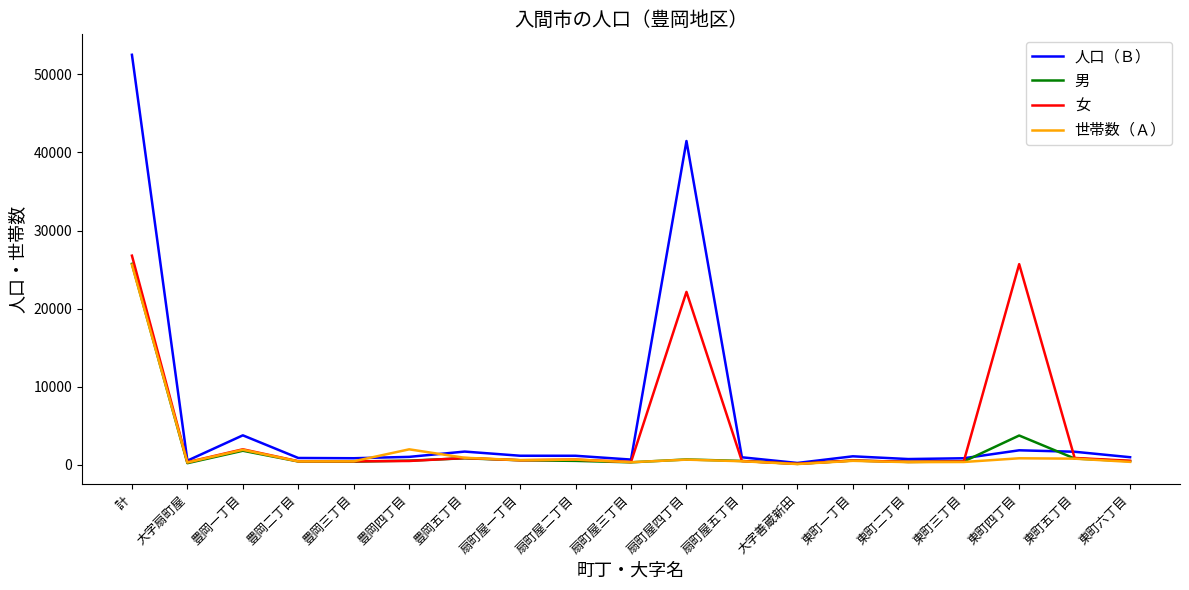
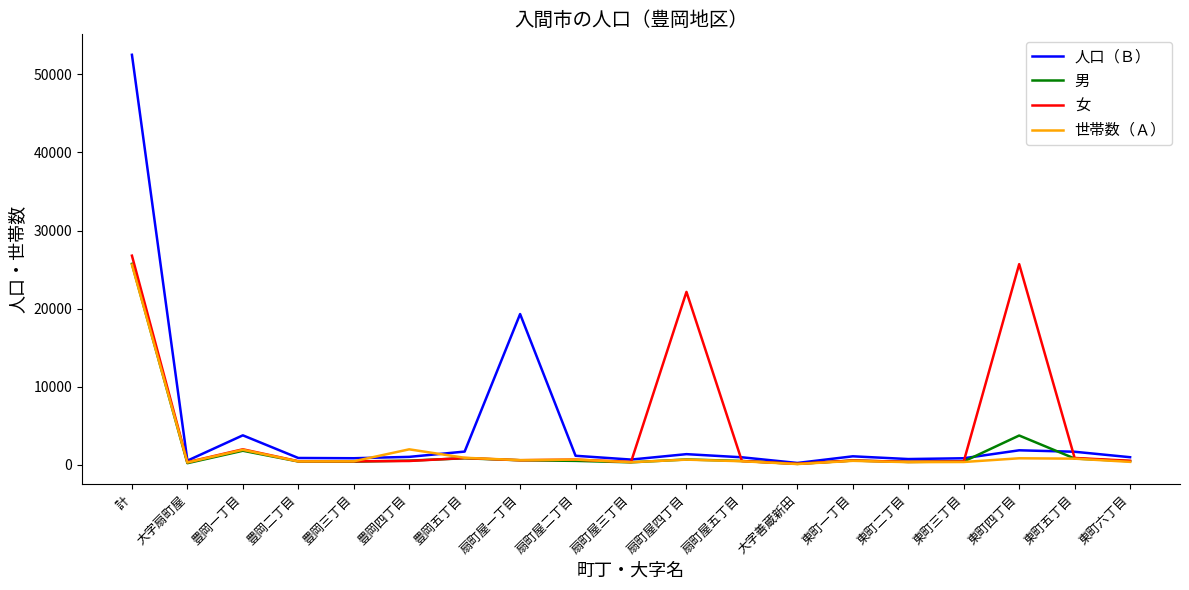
  {
    "人口（Ｂ）": {
      "計": 53000,
      "豊岡一丁目": 4000,
      "豊岡二丁目": 1000,
      "豊岡三丁目": 1000,
      "豊岡四丁目": 1000,
      "豊岡五丁目": 2000,
-     "扇町屋一丁目": 1000,
+     "扇町屋一丁目": 19000,
      "扇町屋二丁目": 1000,
-     "扇町屋四丁目": 41000,
+     "扇町屋四丁目": 1000,
      "扇町屋五丁目": 1000,
      "東町一丁目": 1000,
      "東町二丁目": 1000,
      "東町三丁目": 1000,
      "東町四丁目": 2000,
      "東町五丁目": 2000,
      "東町六丁目": 1000
    },
    "男": {
      "東町四丁目": 4000
    },
    "女": {
      "計": 27000,
      "扇町屋四丁目": 22000,
      "東町四丁目": 26000
    },
    "世帯数（Ａ）": {
      "豊岡四丁目": 2000,
      "東町四丁目": 1000
    }
  }
